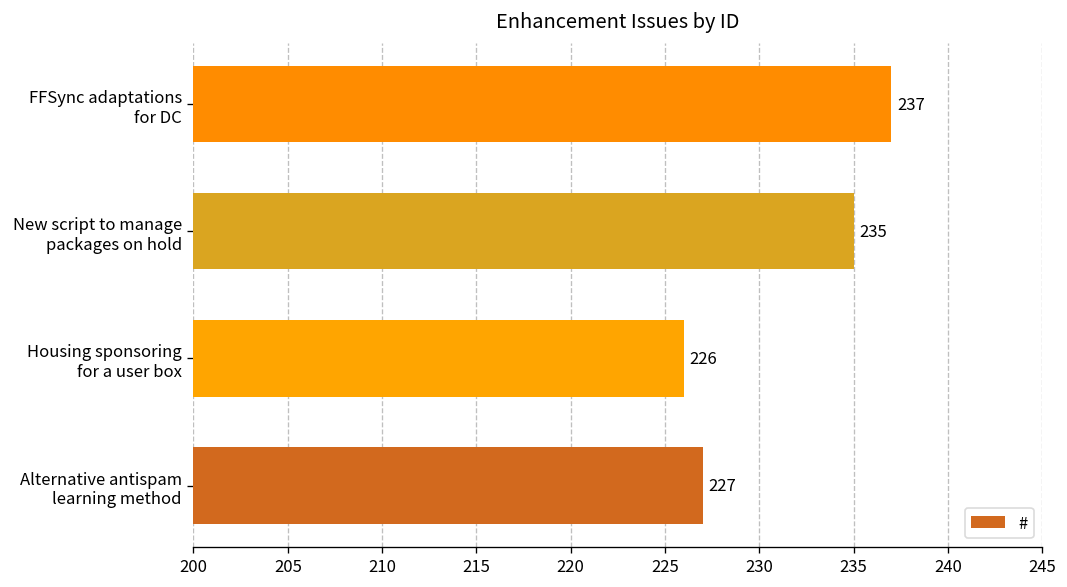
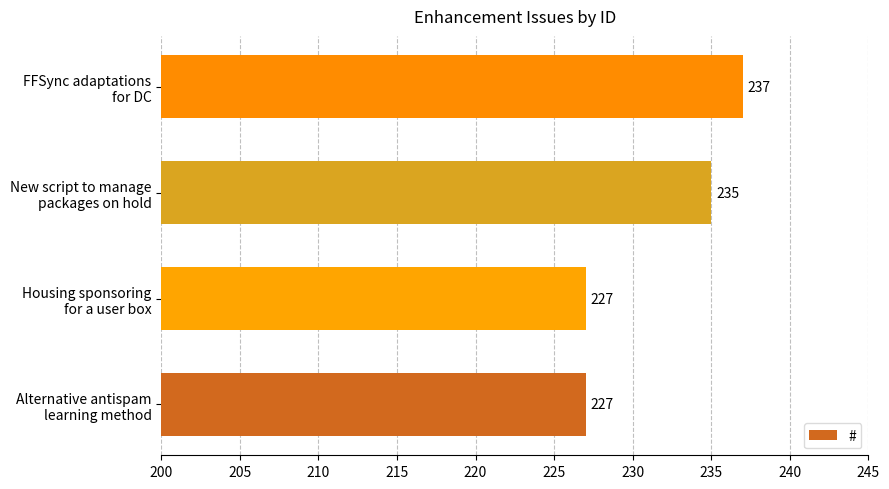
  {
    "FFSync adaptations for DC": 237,
    "New script to manage packages on hold": 235,
-   "Housing sponsoring for a user box": 226,
+   "Housing sponsoring for a user box": 227,
    "Alternative antispam learning method": 227
  }
